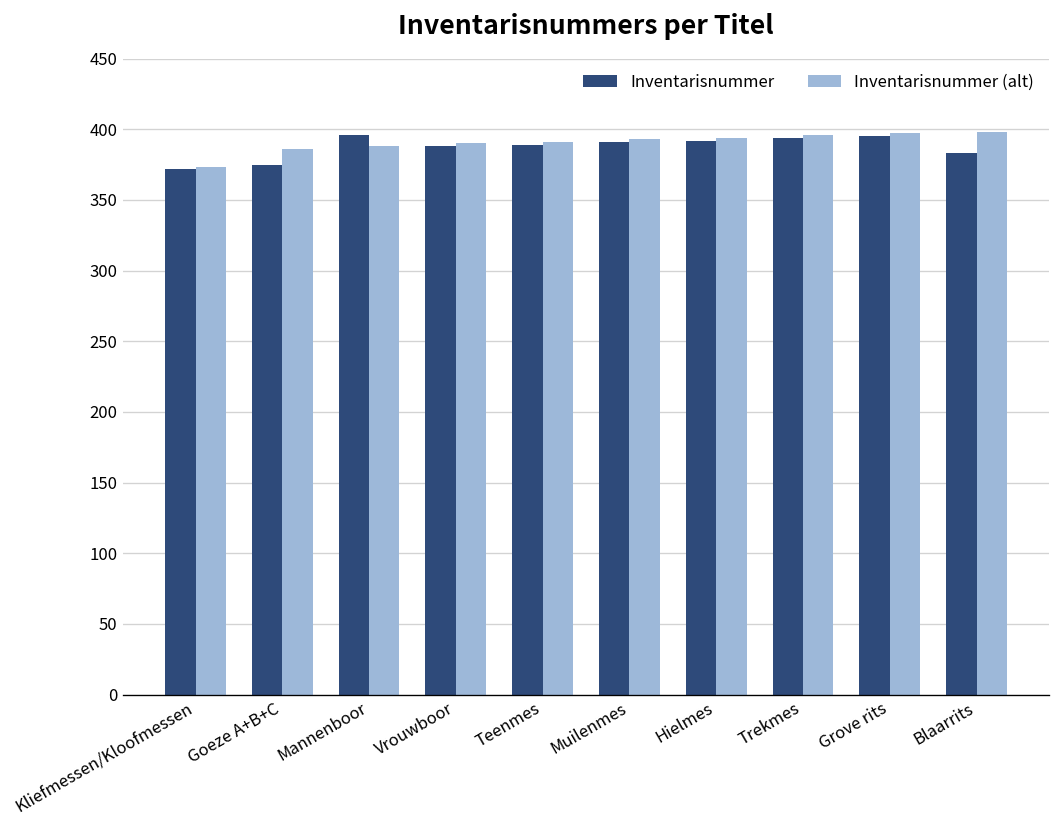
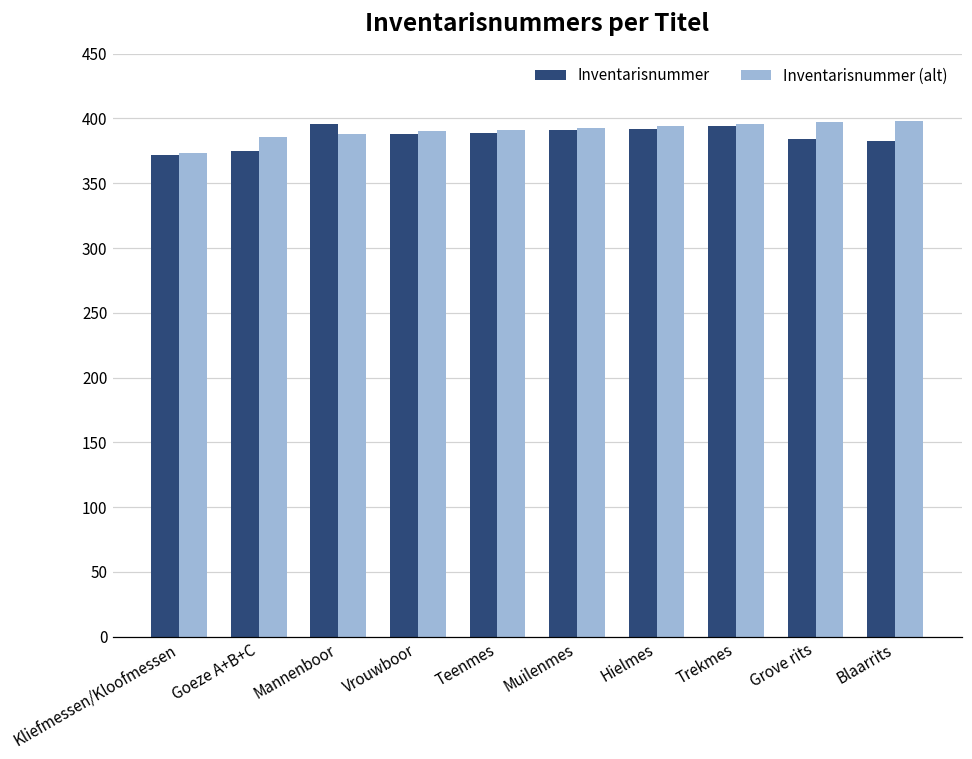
  {
    "Inventarisnummer": {
      "Kliefmessen/Kloofmessen": 372,
      "Goeze A+B+C": 375,
      "Mannenboor": 396,
      "Vrouwboor": 388,
      "Teenmes": 389,
      "Muilenmes": 391,
      "Hielmes": 392,
      "Trekmes": 394,
-     "Grove rits": 395,
+     "Grove rits": 384,
      "Blaarrits": 383
    },
    "Inventarisnummer (alt)": {
      "Kliefmessen/Kloofmessen": 373,
      "Goeze A+B+C": 386,
      "Mannenboor": 388,
      "Vrouwboor": 390,
      "Teenmes": 391,
      "Muilenmes": 393,
      "Hielmes": 394,
      "Trekmes": 396,
      "Grove rits": 397,
      "Blaarrits": 398
    }
  }
